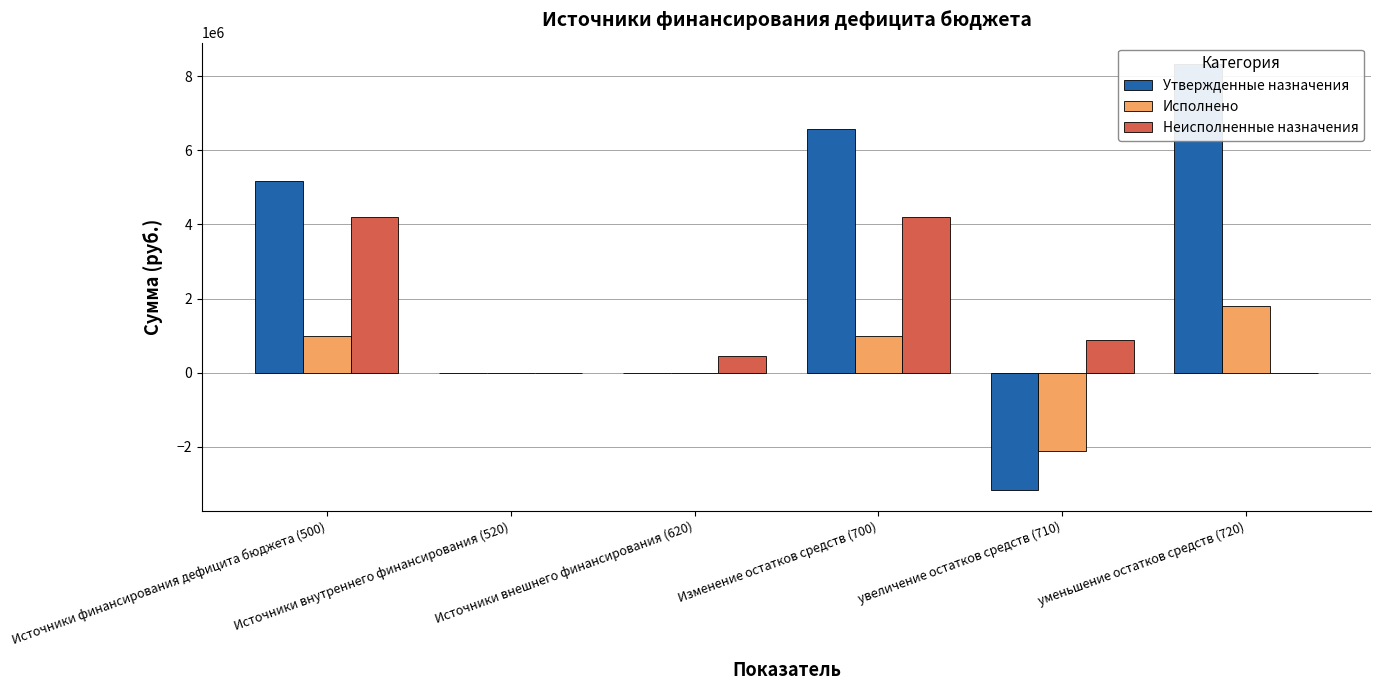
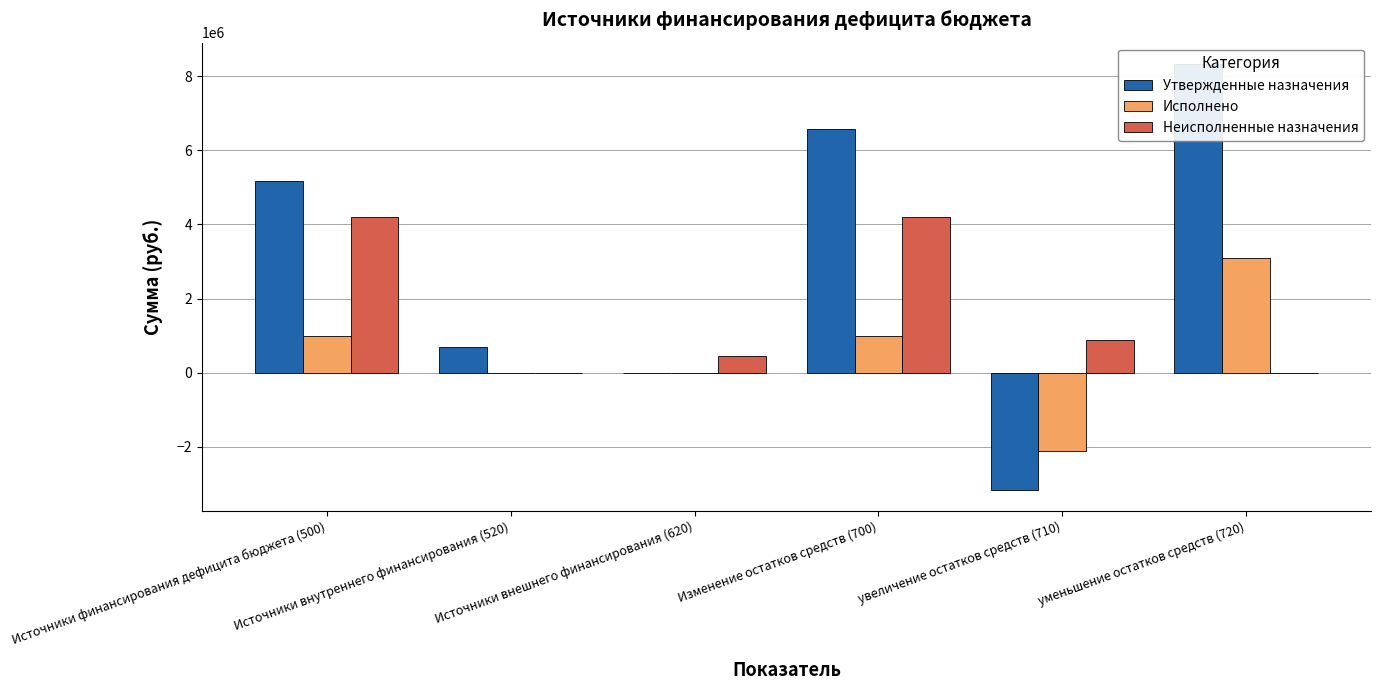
  {
    "Утвержденные назначения": {
      "Источники финансирования дефицита бюджета (500)": 5200000,
-     "Источники внутреннего финансирования (520)": 0,
+     "Источники внутреннего финансирования (520)": 700000,
      "Источники внешнего финансирования (620)": 0,
      "Изменение остатков средств (700)": 6600000,
      "увеличение остатков средств (710)": -3200000
    },
    "Исполнено": {
      "Источники финансирования дефицита бюджета (500)": 1000000,
      "Источники внутреннего финансирования (520)": 0,
      "Источники внешнего финансирования (620)": 0,
      "Изменение остатков средств (700)": 1000000,
      "увеличение остатков средств (710)": -2100000,
-     "уменьшение остатков средств (720)": 1800000
+     "уменьшение остатков средств (720)": 3100000
    },
    "Неисполненные назначения": {
      "Источники финансирования дефицита бюджета (500)": 4200000,
      "Источники внутреннего финансирования (520)": 0,
      "Источники внешнего финансирования (620)": 400000,
      "Изменение остатков средств (700)": 4200000,
      "увеличение остатков средств (710)": 900000,
      "уменьшение остатков средств (720)": 0
    }
  }
